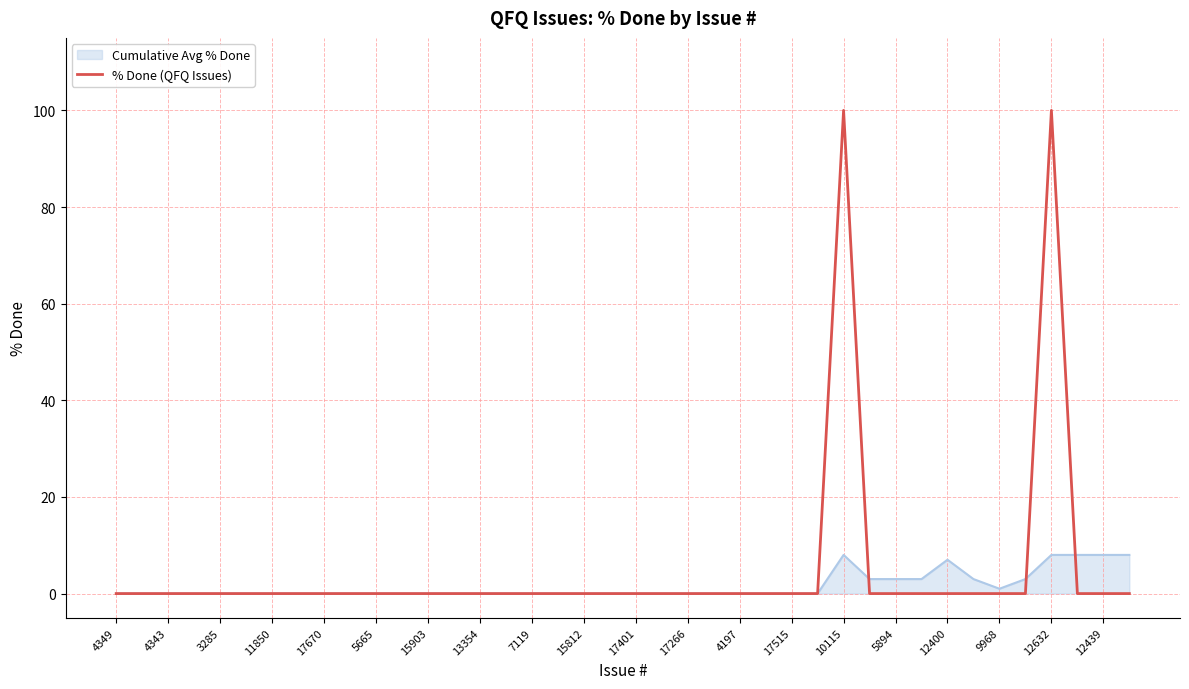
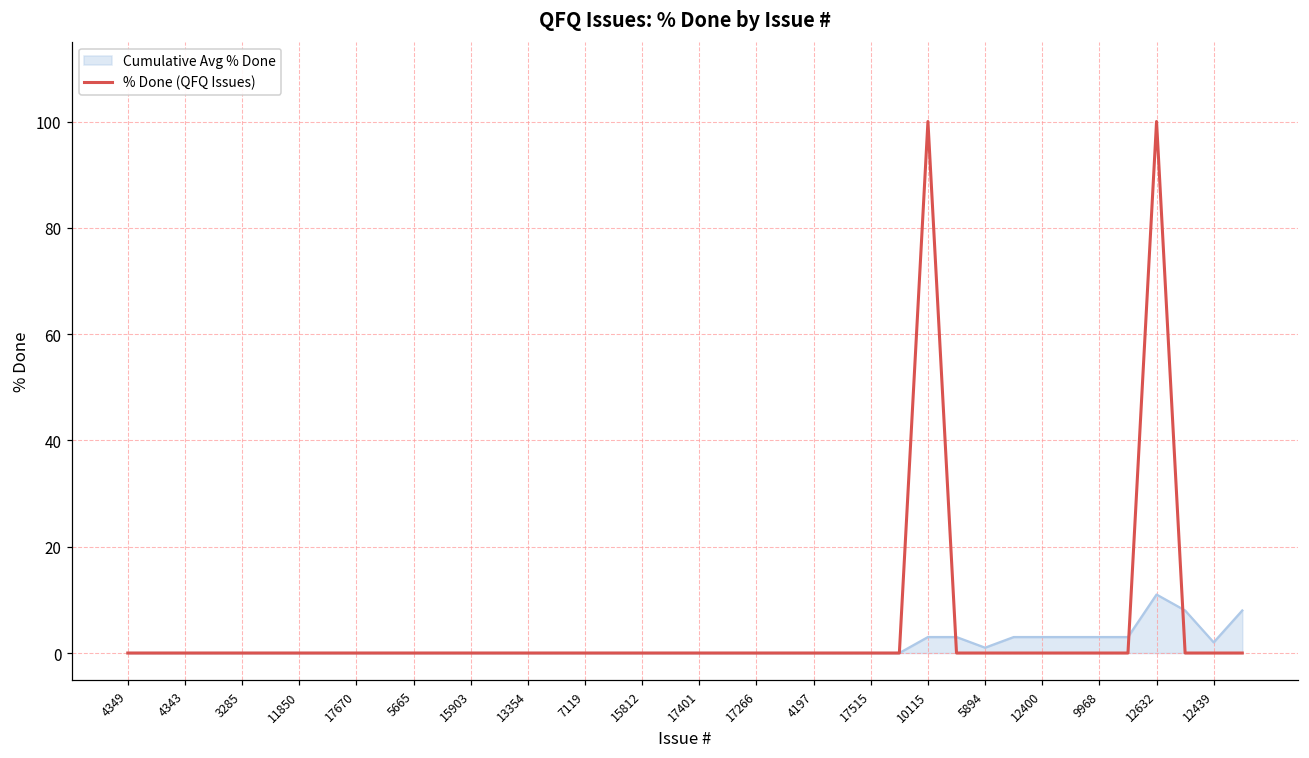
  {
    "Cumulative Avg % Done": {
-     "10115": 8,
-     "5894": 3,
-     "12400": 7,
-     "9968": 1,
-     "12632": 8,
-     "12439": 8
+     "10115": 3,
+     "5894": 1,
+     "12400": 3,
+     "9968": 3,
+     "12632": 11,
+     "12439": 2
    },
    "% Done (QFQ Issues)": {
      "10115": 100,
      "5894": 0,
      "12400": 0,
      "9968": 0,
      "12632": 100,
      "12439": 0
    }
  }
